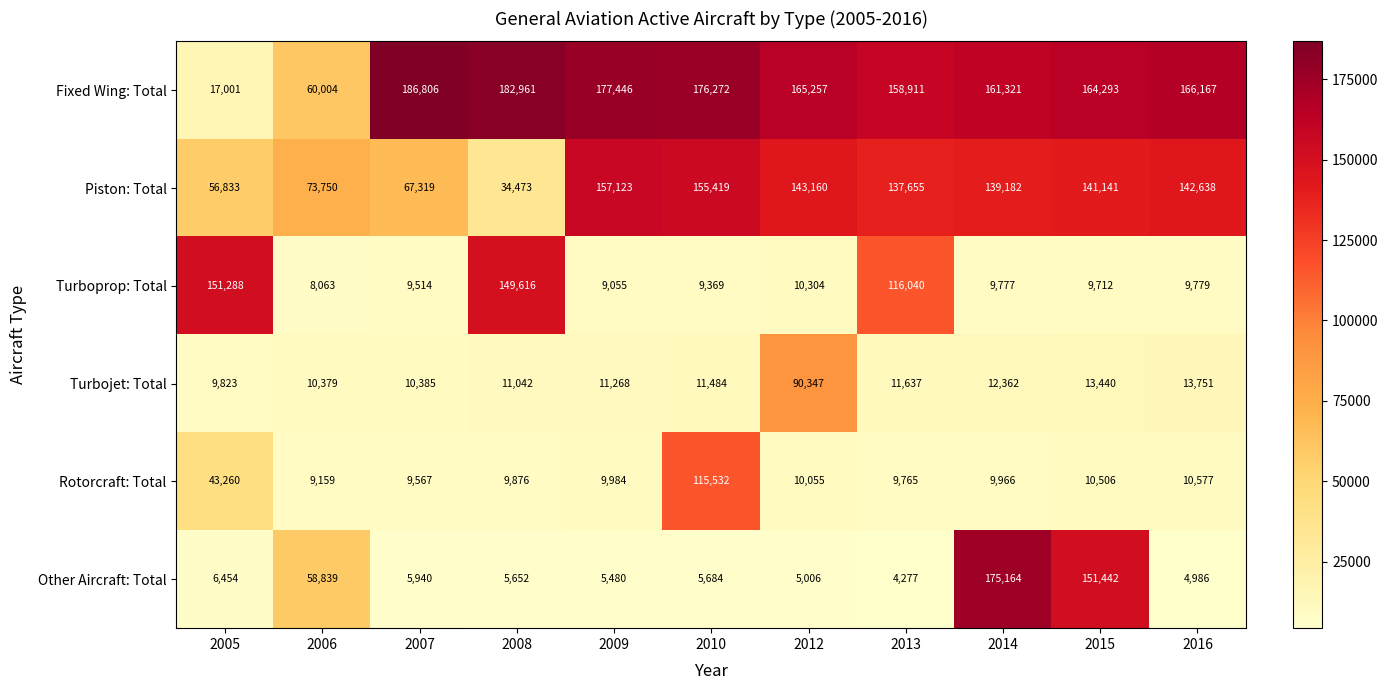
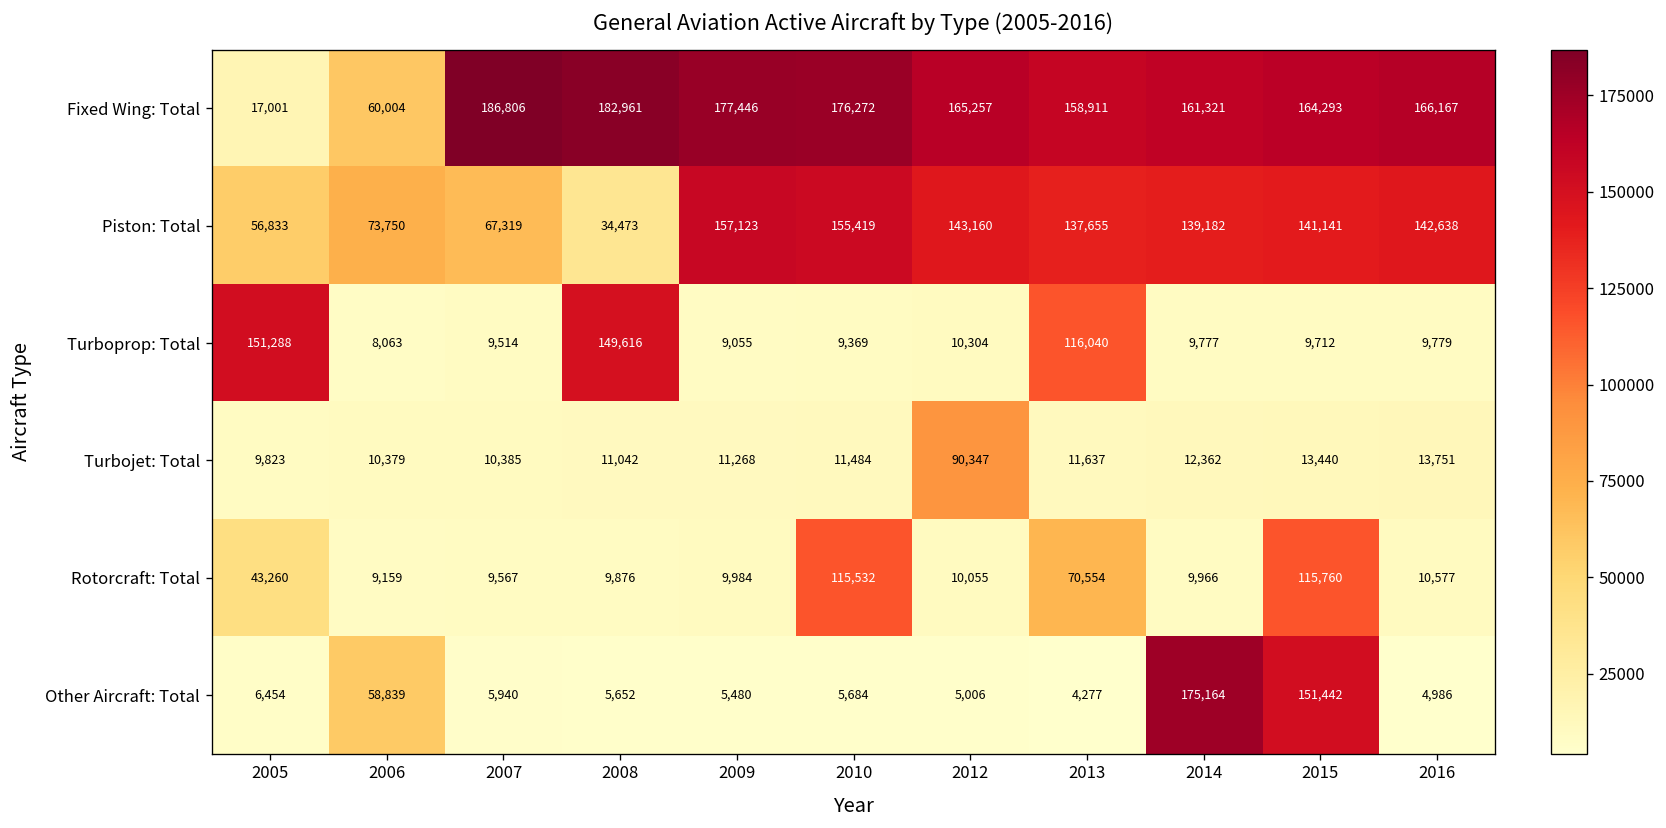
  {
    "Fixed Wing: Total": {
      "2005": "17,001",
      "2006": "60,004",
      "2007": "186,806",
      "2008": "182,961",
      "2009": "177,446",
      "2010": "176,272",
      "2012": "165,257",
      "2013": "158,911",
      "2014": "161,321",
      "2015": "164,293",
      "2016": "166,167"
    },
    "Piston: Total": {
      "2005": "56,833",
      "2006": "73,750",
      "2007": "67,319",
      "2008": "34,473",
      "2009": "157,123",
      "2010": "155,419",
      "2012": "143,160",
      "2013": "137,655",
      "2014": "139,182",
      "2015": "141,141",
      "2016": "142,638"
    },
    "Turboprop: Total": {
      "2005": "151,288",
      "2006": "8,063",
      "2007": "9,514",
      "2008": "149,616",
      "2009": "9,055",
      "2010": "9,369",
      "2012": "10,304",
      "2013": "116,040",
      "2014": "9,777",
      "2015": "9,712",
      "2016": "9,779"
    },
    "Turbojet: Total": {
      "2005": "9,823",
      "2006": "10,379",
      "2007": "10,385",
      "2008": "11,042",
      "2009": "11,268",
      "2010": "11,484",
      "2012": "90,347",
      "2013": "11,637",
      "2014": "12,362",
      "2015": "13,440",
      "2016": "13,751"
    },
    "Rotorcraft: Total": {
      "2005": "43,260",
      "2006": "9,159",
      "2007": "9,567",
      "2008": "9,876",
      "2009": "9,984",
      "2010": "115,532",
      "2012": "10,055",
-     "2013": "9,765",
+     "2013": "70,554",
      "2014": "9,966",
-     "2015": "10,506",
+     "2015": "115,760",
      "2016": "10,577"
    },
    "Other Aircraft: Total": {
      "2005": "6,454",
      "2006": "58,839",
      "2007": "5,940",
      "2008": "5,652",
      "2009": "5,480",
      "2010": "5,684",
      "2012": "5,006",
      "2013": "4,277",
      "2014": "175,164",
      "2015": "151,442",
      "2016": "4,986"
    }
  }
